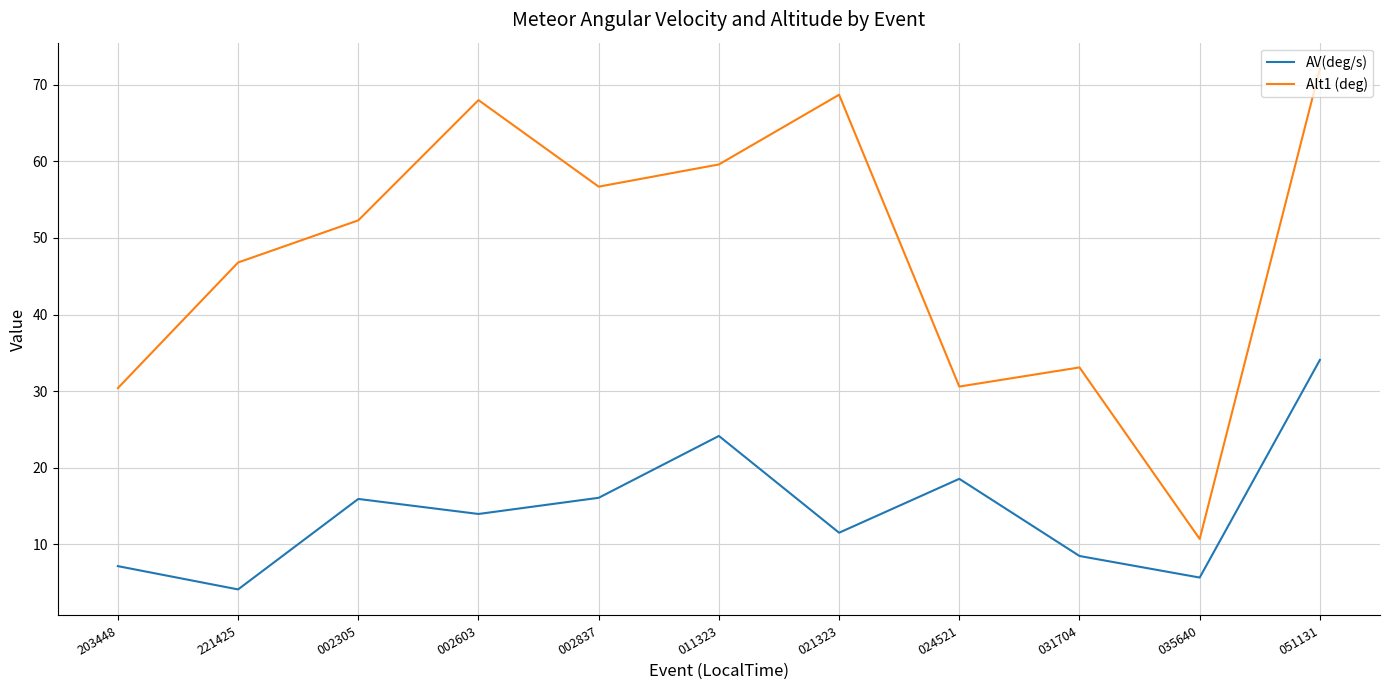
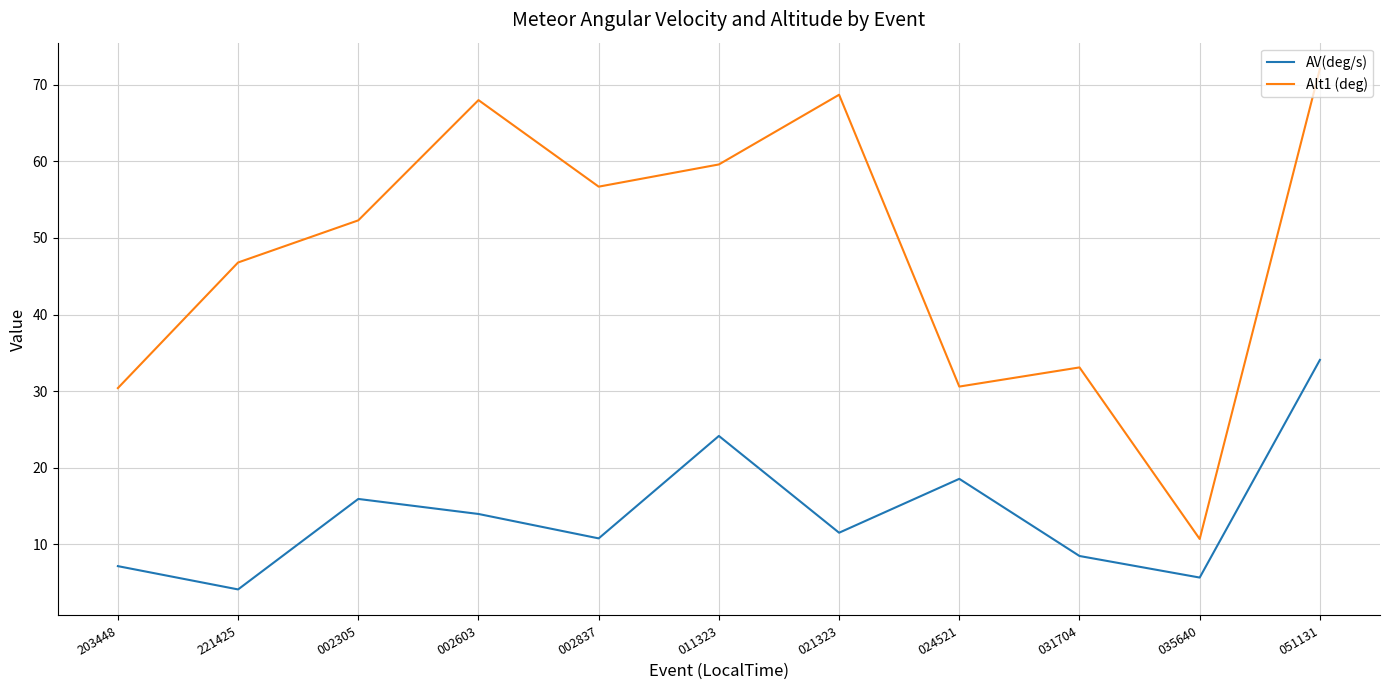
  {
    "AV(deg/s)": {
      "203448": 7,
      "221425": 4,
      "002305": 16,
      "002603": 14,
-     "002837": 16,
+     "002837": 11,
      "011323": 24,
      "021323": 12,
      "024521": 19,
      "031704": 8,
      "035640": 6,
      "051131": 34
    },
    "Alt1 (deg)": {
      "203448": 30,
      "221425": 47,
      "002305": 52,
      "002603": 68,
      "002837": 57,
      "011323": 60,
      "021323": 69,
      "024521": 31,
      "031704": 33,
      "035640": 11
    }
  }
